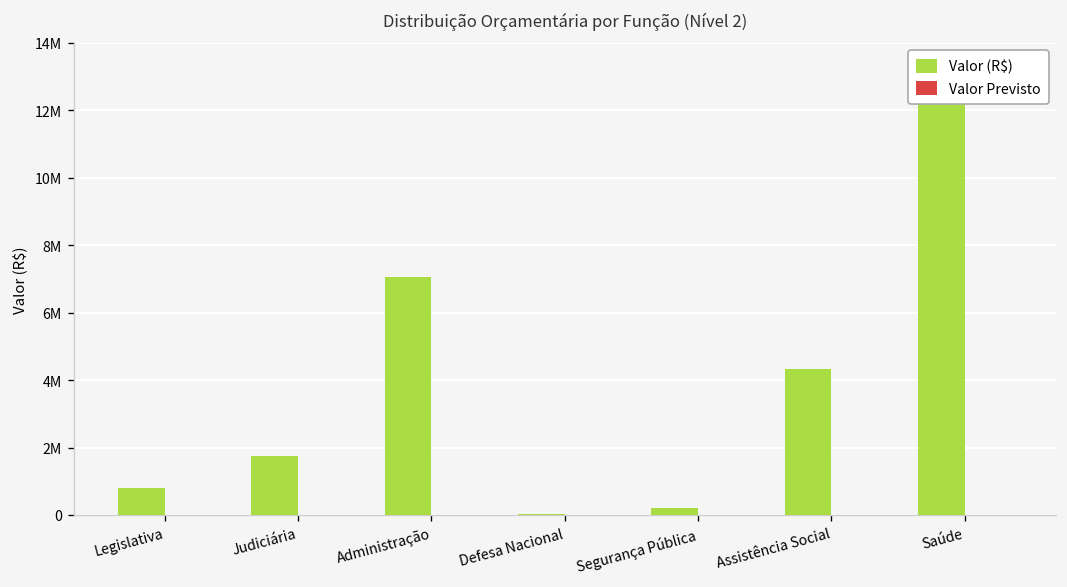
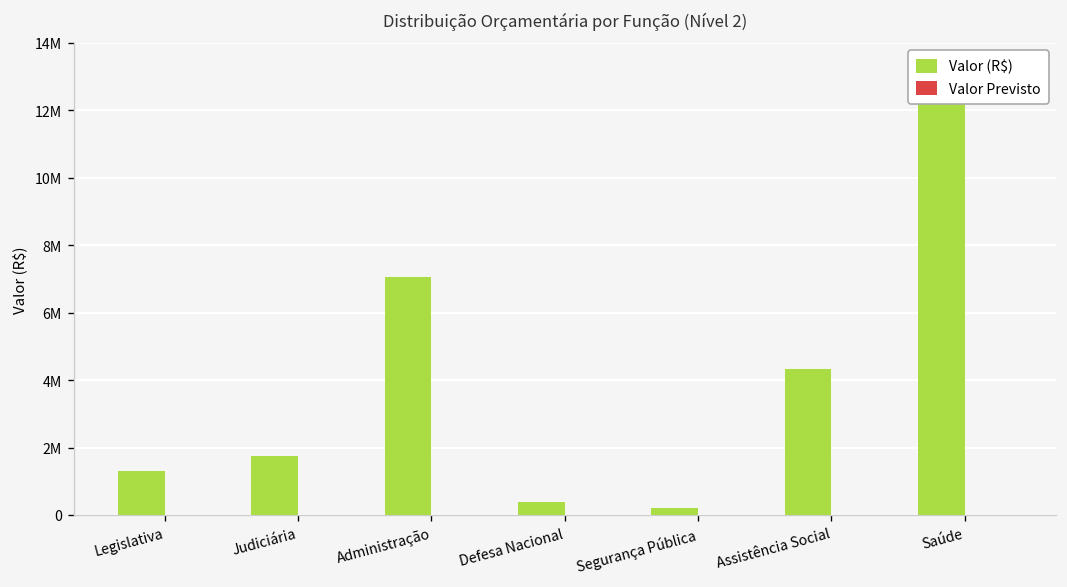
  {
    "Valor (R$)": {
-     "Legislativa": 800000,
+     "Legislativa": 1300000,
      "Judiciária": 1700000,
      "Administração": 7100000,
-     "Defesa Nacional": 0,
+     "Defesa Nacional": 400000,
      "Segurança Pública": 200000,
      "Assistência Social": 4300000
    },
    "Valor Previsto": {
      "Legislativa": 0,
      "Judiciária": 0,
      "Administração": 0,
      "Defesa Nacional": 0,
      "Segurança Pública": 0,
      "Assistência Social": 0,
      "Saúde": 0
    }
  }
